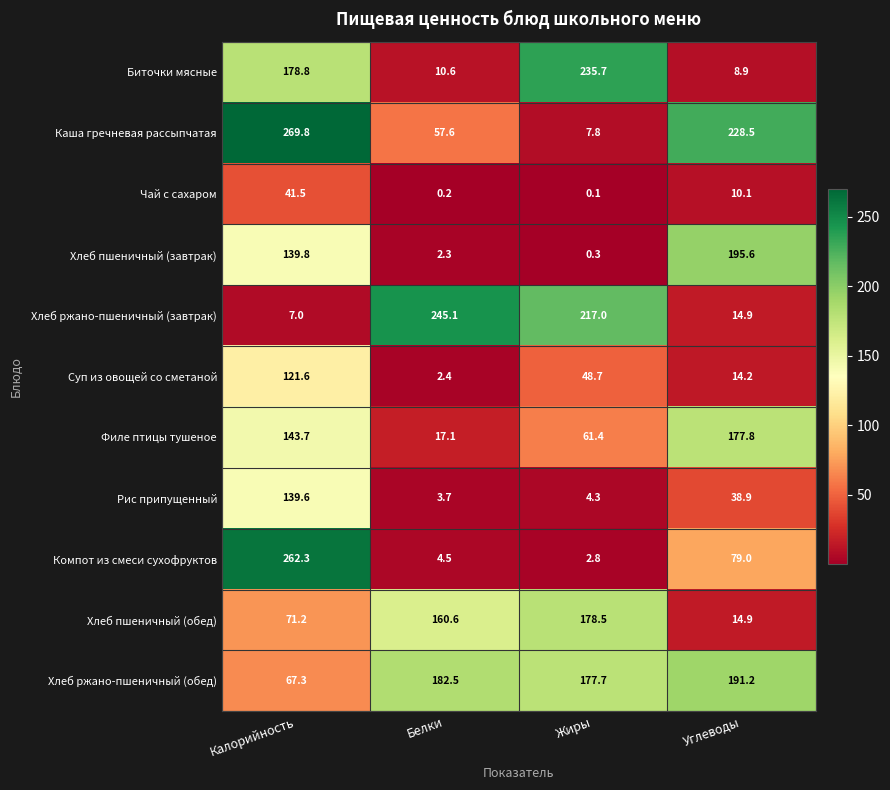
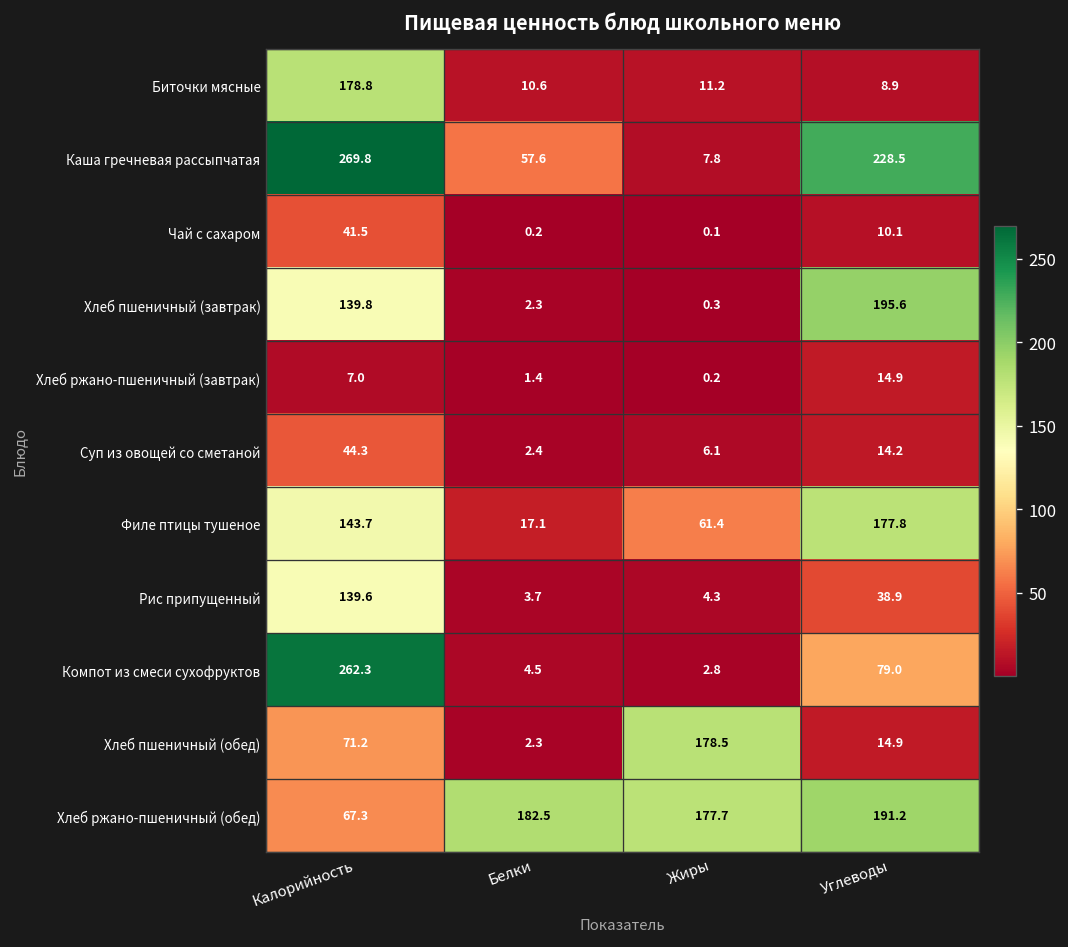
  {
    "Биточки мясные": {
      "Калорийность": 178.8,
      "Белки": 10.6,
-     "Жиры": 235.7,
+     "Жиры": 11.2,
      "Углеводы": 8.9
    },
    "Каша гречневая рассыпчатая": {
      "Калорийность": 269.8,
      "Белки": 57.6,
      "Жиры": 7.8,
      "Углеводы": 228.5
    },
    "Чай с сахаром": {
      "Калорийность": 41.5,
      "Белки": 0.2,
      "Жиры": 0.1,
      "Углеводы": 10.1
    },
    "Хлеб пшеничный (завтрак)": {
      "Калорийность": 139.8,
      "Белки": 2.3,
      "Жиры": 0.3,
      "Углеводы": 195.6
    },
    "Хлеб ржано-пшеничный (завтрак)": {
      "Калорийность": 7.0,
-     "Белки": 245.1,
-     "Жиры": 217.0,
+     "Белки": 1.4,
+     "Жиры": 0.2,
      "Углеводы": 14.9
    },
    "Суп из овощей со сметаной": {
-     "Калорийность": 121.6,
+     "Калорийность": 44.3,
      "Белки": 2.4,
-     "Жиры": 48.7,
+     "Жиры": 6.1,
      "Углеводы": 14.2
    },
    "Филе птицы тушеное": {
      "Калорийность": 143.7,
      "Белки": 17.1,
      "Жиры": 61.4,
      "Углеводы": 177.8
    },
    "Рис припущенный": {
      "Калорийность": 139.6,
      "Белки": 3.7,
      "Жиры": 4.3,
      "Углеводы": 38.9
    },
    "Компот из смеси сухофруктов": {
      "Калорийность": 262.3,
      "Белки": 4.5,
      "Жиры": 2.8,
      "Углеводы": 79.0
    },
    "Хлеб пшеничный (обед)": {
      "Калорийность": 71.2,
-     "Белки": 160.6,
+     "Белки": 2.3,
      "Жиры": 178.5,
      "Углеводы": 14.9
    },
    "Хлеб ржано-пшеничный (обед)": {
      "Калорийность": 67.3,
      "Белки": 182.5,
      "Жиры": 177.7,
      "Углеводы": 191.2
    }
  }
